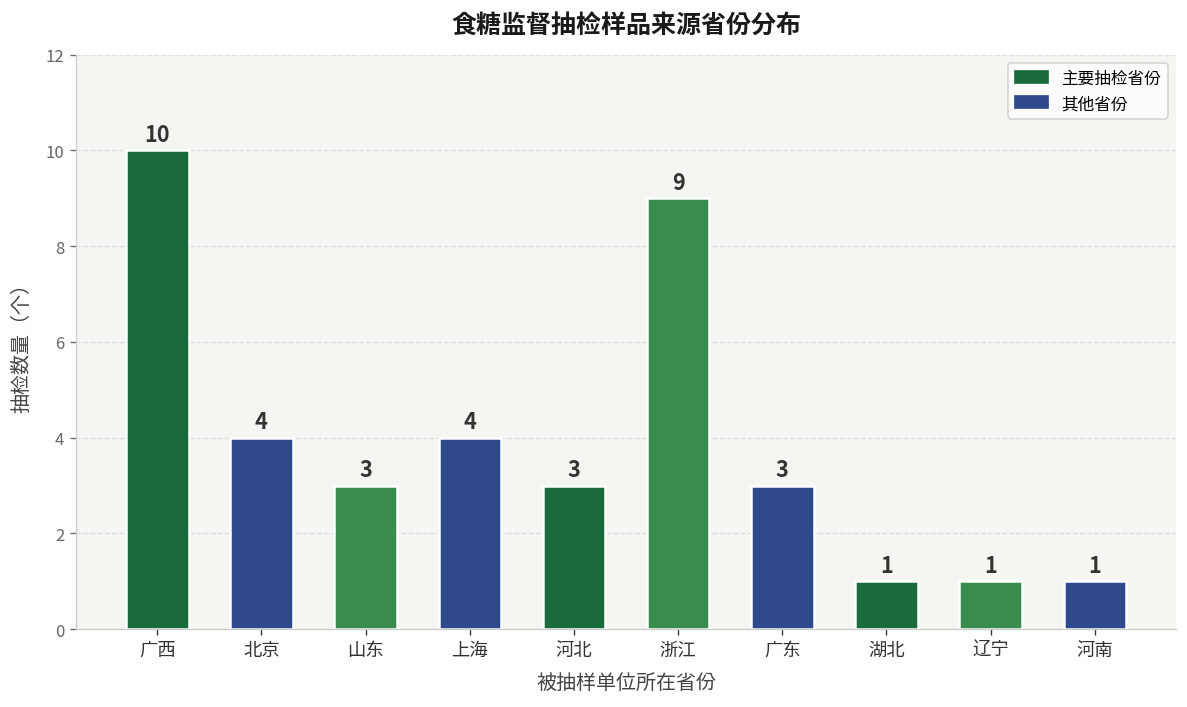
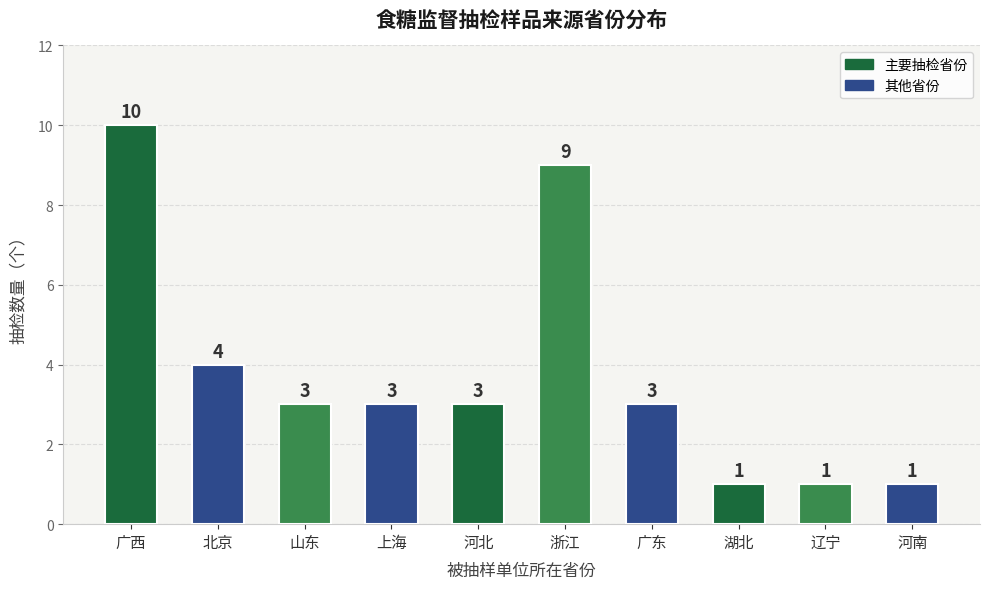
  {
    "广西": 10,
    "北京": 4,
    "山东": 3,
-   "上海": 4,
+   "上海": 3,
    "河北": 3,
    "浙江": 9,
    "广东": 3,
    "湖北": 1,
    "辽宁": 1,
    "河南": 1
  }
